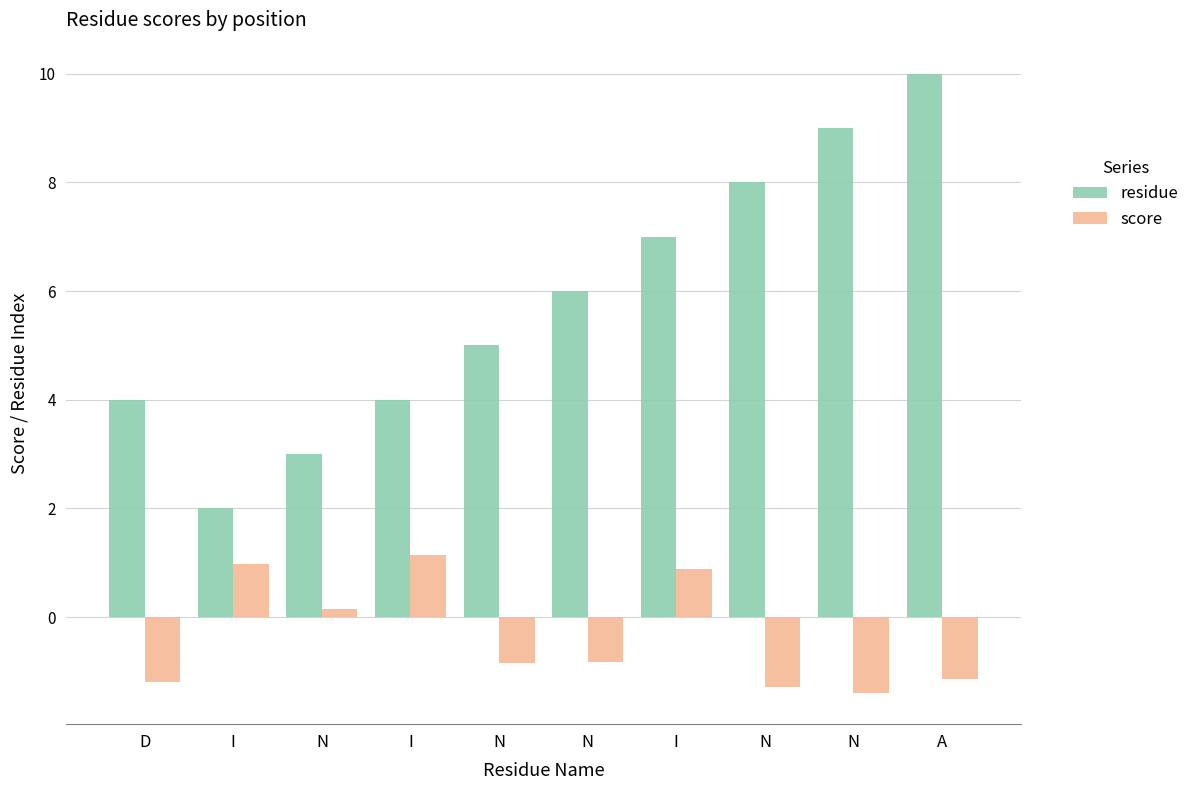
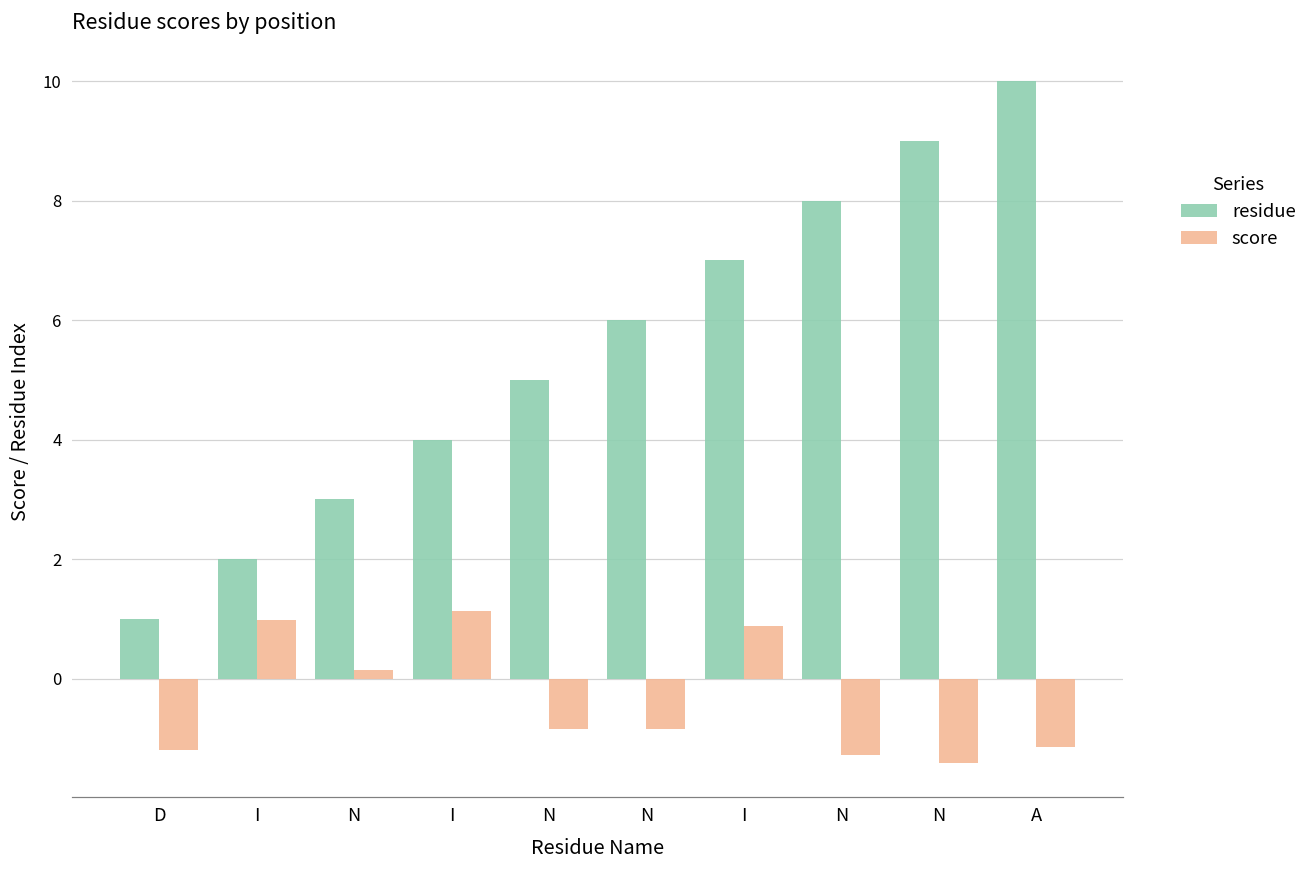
  {
    "residue": {
-     "D": 4,
+     "D": 1,
      "A": 10
    },
    "score": {
      "D": -1.2,
      "A": -1.1
    }
  }
